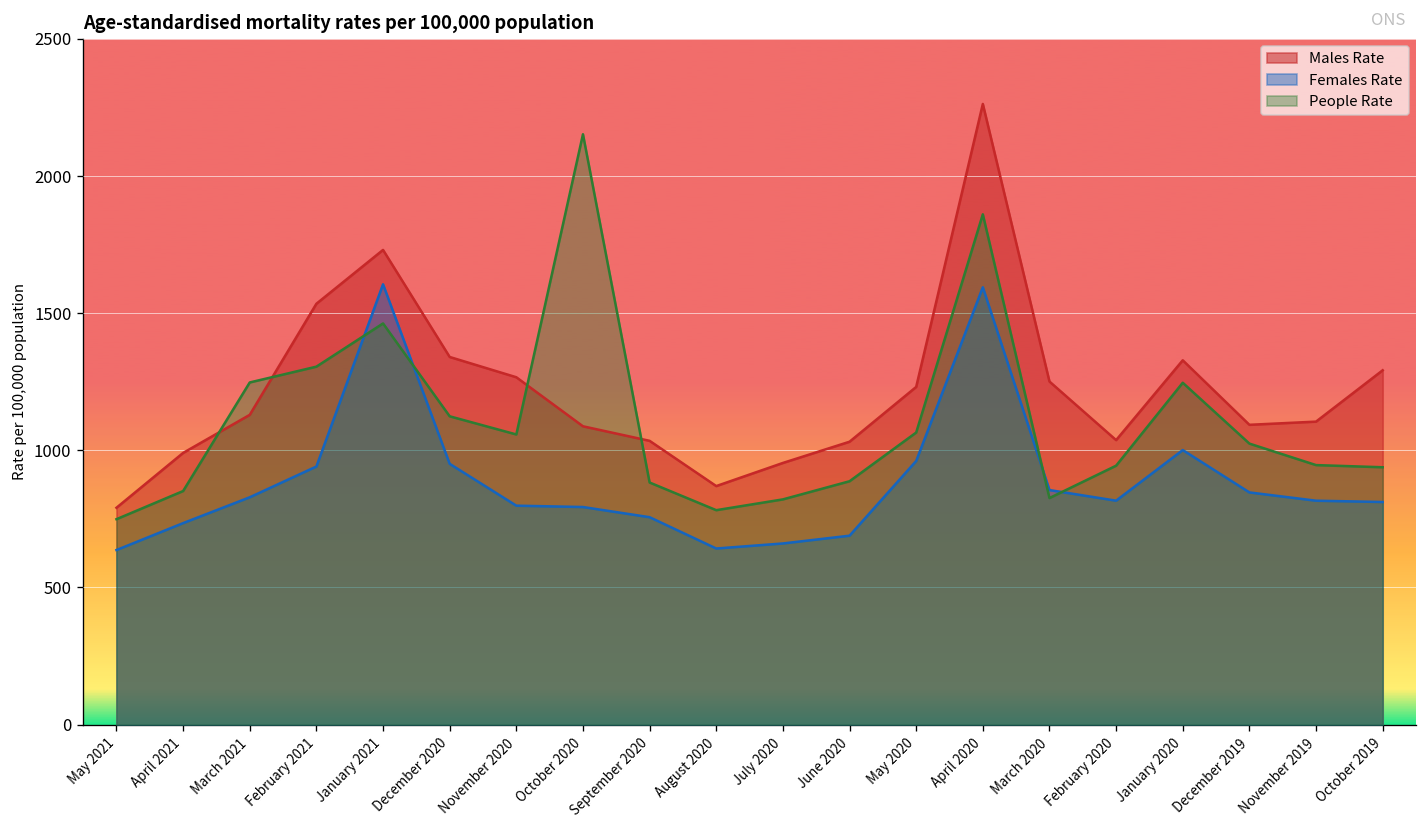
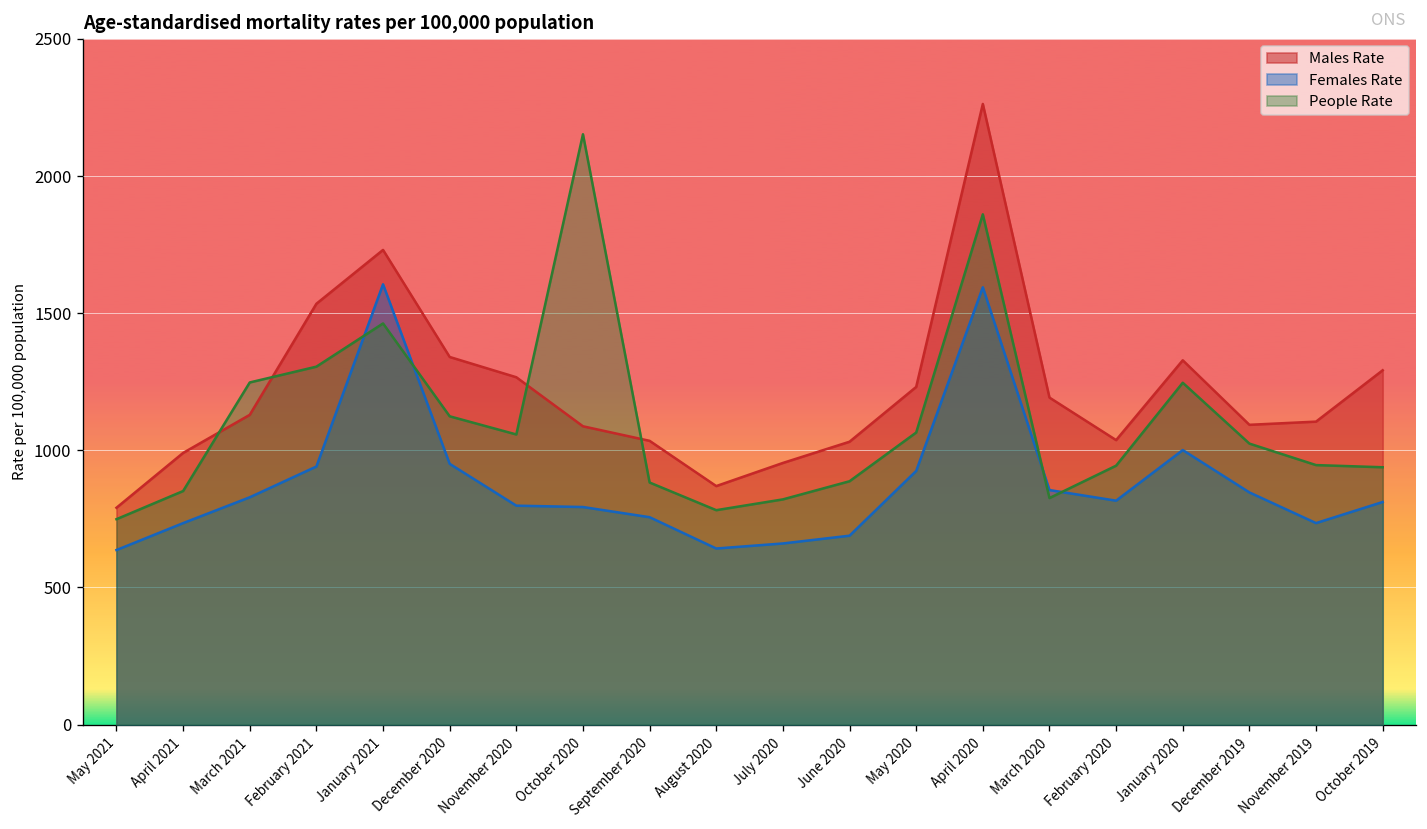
  {
    "Males Rate": {
      "May 2021": 790,
      "April 2021": 990,
      "March 2021": 1130,
      "February 2021": 1530,
      "January 2021": 1730,
      "December 2020": 1340,
      "November 2020": 1270,
      "October 2020": 1090,
      "September 2020": 1030,
      "August 2020": 870,
      "July 2020": 950,
      "June 2020": 1030,
      "May 2020": 1230,
      "April 2020": 2260,
-     "March 2020": 1250,
+     "March 2020": 1190,
      "February 2020": 1040,
      "January 2020": 1330,
      "December 2019": 1090,
      "November 2019": 1100,
      "October 2019": 1290
    },
    "Females Rate": {
      "May 2021": 640,
      "April 2021": 730,
      "March 2021": 830,
      "February 2021": 940,
      "January 2021": 1600,
      "December 2020": 950,
      "November 2020": 800,
      "October 2020": 790,
      "September 2020": 760,
      "August 2020": 640,
      "July 2020": 660,
      "June 2020": 690,
-     "May 2020": 960,
+     "May 2020": 920,
      "April 2020": 1590,
      "March 2020": 850,
      "February 2020": 820,
      "January 2020": 1000,
      "December 2019": 850,
-     "November 2019": 820,
+     "November 2019": 730,
      "October 2019": 810
    },
    "People Rate": {
      "May 2021": 750,
      "April 2021": 850,
      "March 2021": 1250,
      "February 2021": 1300,
      "January 2021": 1460,
      "December 2020": 1120,
      "November 2020": 1060,
      "October 2020": 2150,
      "September 2020": 880,
      "August 2020": 780,
      "July 2020": 820,
      "June 2020": 890,
      "May 2020": 1060,
      "April 2020": 1860,
      "March 2020": 830,
      "February 2020": 940,
      "January 2020": 1250,
      "December 2019": 1020,
      "November 2019": 950,
      "October 2019": 940
    }
  }
